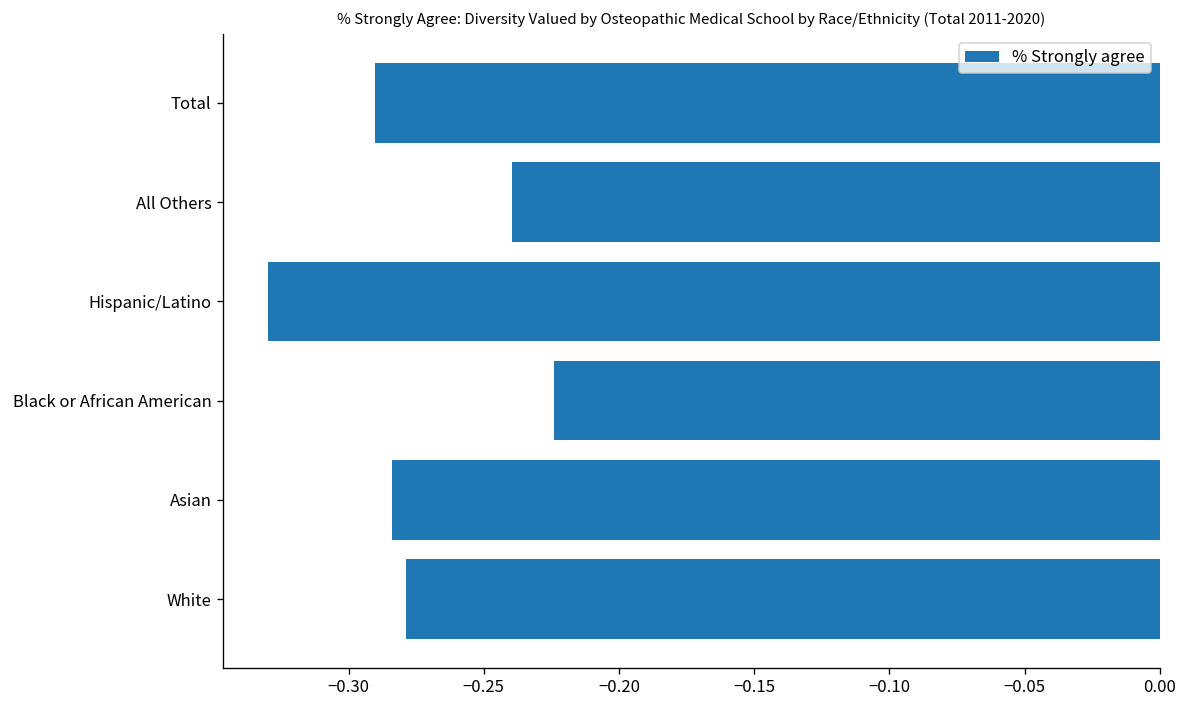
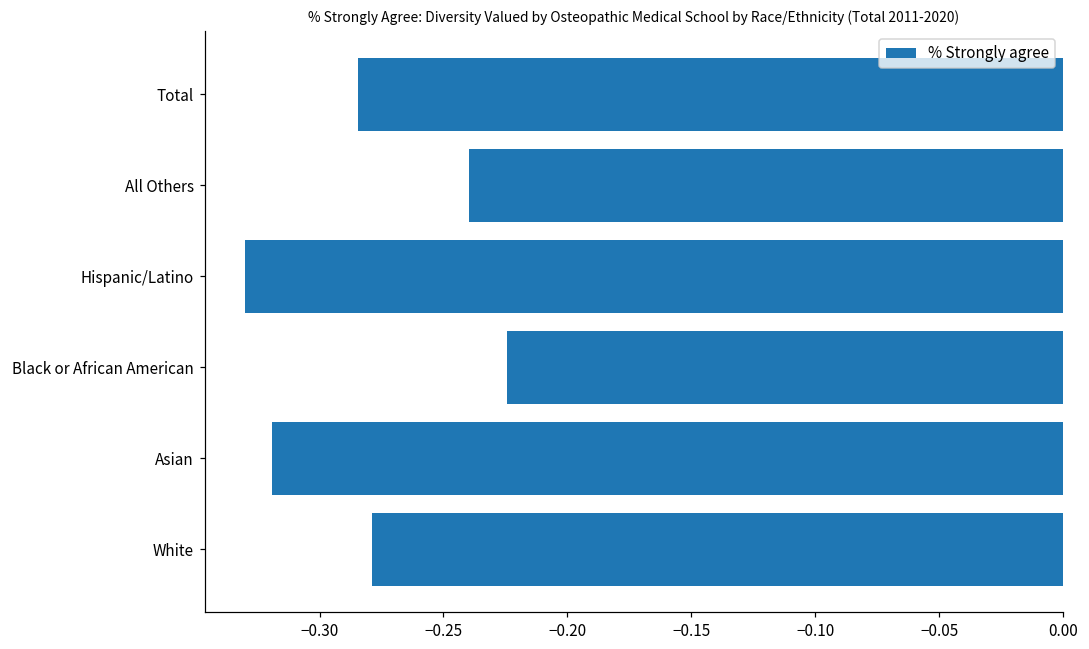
  {
-   "Total": -0.290,
+   "Total": -0.285,
    "All Others": -0.240,
    "Hispanic/Latino": -0.330,
    "Black or African American": -0.224,
-   "Asian": -0.284,
+   "Asian": -0.319,
    "White": -0.279
  }
